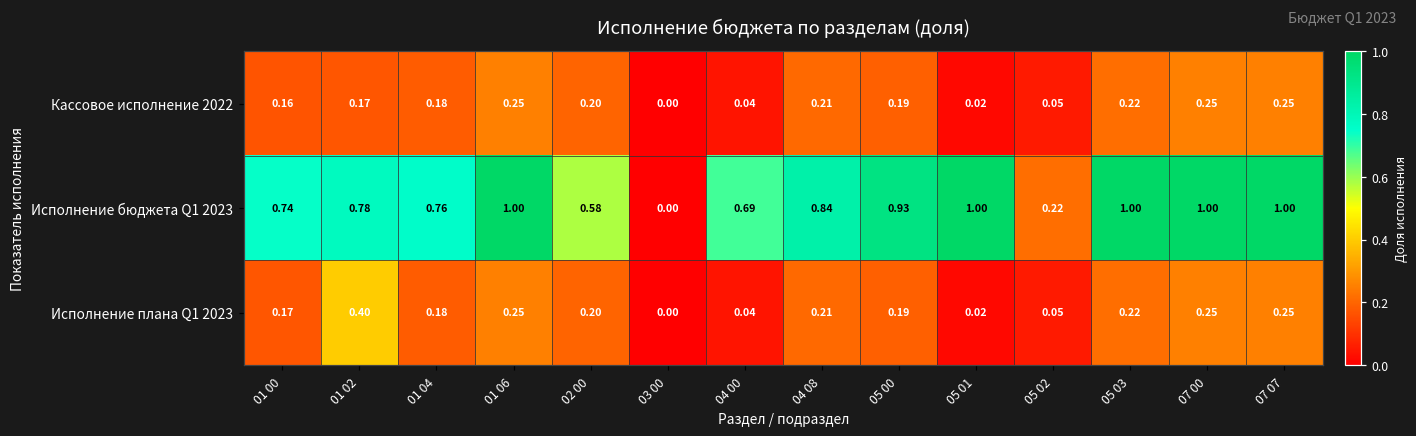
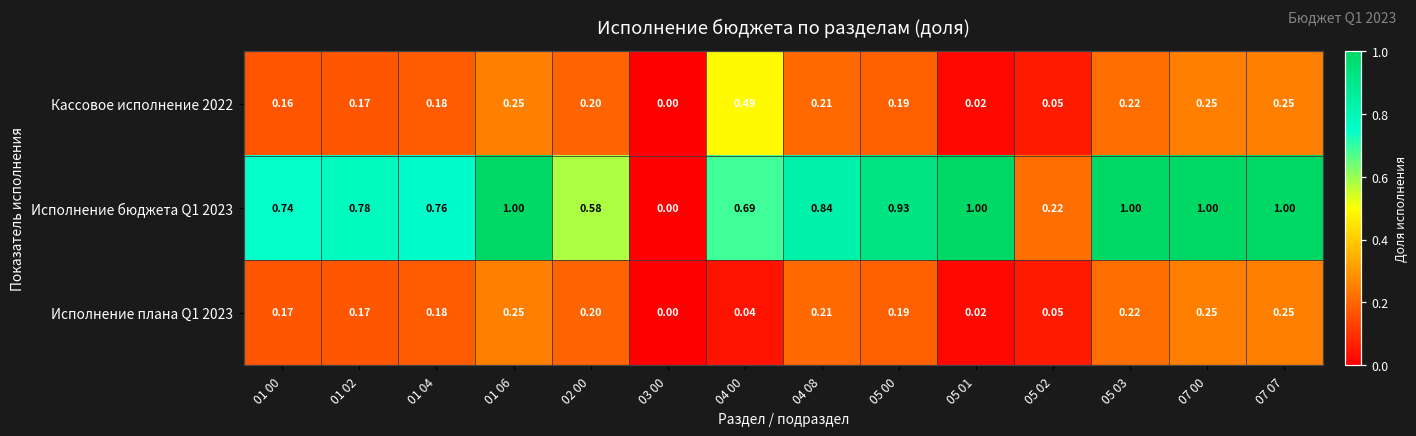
  {
    "Кассовое исполнение 2022": {
      "01 00": 0.16,
      "01 02": 0.17,
      "01 04": 0.18,
      "01 06": 0.25,
      "02 00": 0.20,
      "03 00": 0.00,
-     "04 00": 0.04,
+     "04 00": 0.49,
      "04 08": 0.21,
      "05 00": 0.19,
      "05 01": 0.02,
      "05 02": 0.05,
      "05 03": 0.22,
      "07 00": 0.25,
      "07 07": 0.25
    },
    "Исполнение бюджета Q1 2023": {
      "01 00": 0.74,
      "01 02": 0.78,
      "01 04": 0.76,
      "01 06": 1.00,
      "02 00": 0.58,
      "03 00": 0.00,
      "04 00": 0.69,
      "04 08": 0.84,
      "05 00": 0.93,
      "05 01": 1.00,
      "05 02": 0.22,
      "05 03": 1.00,
      "07 00": 1.00,
      "07 07": 1.00
    },
    "Исполнение плана Q1 2023": {
      "01 00": 0.17,
-     "01 02": 0.40,
+     "01 02": 0.17,
      "01 04": 0.18,
      "01 06": 0.25,
      "02 00": 0.20,
      "03 00": 0.00,
      "04 00": 0.04,
      "04 08": 0.21,
      "05 00": 0.19,
      "05 01": 0.02,
      "05 02": 0.05,
      "05 03": 0.22,
      "07 00": 0.25,
      "07 07": 0.25
    }
  }
